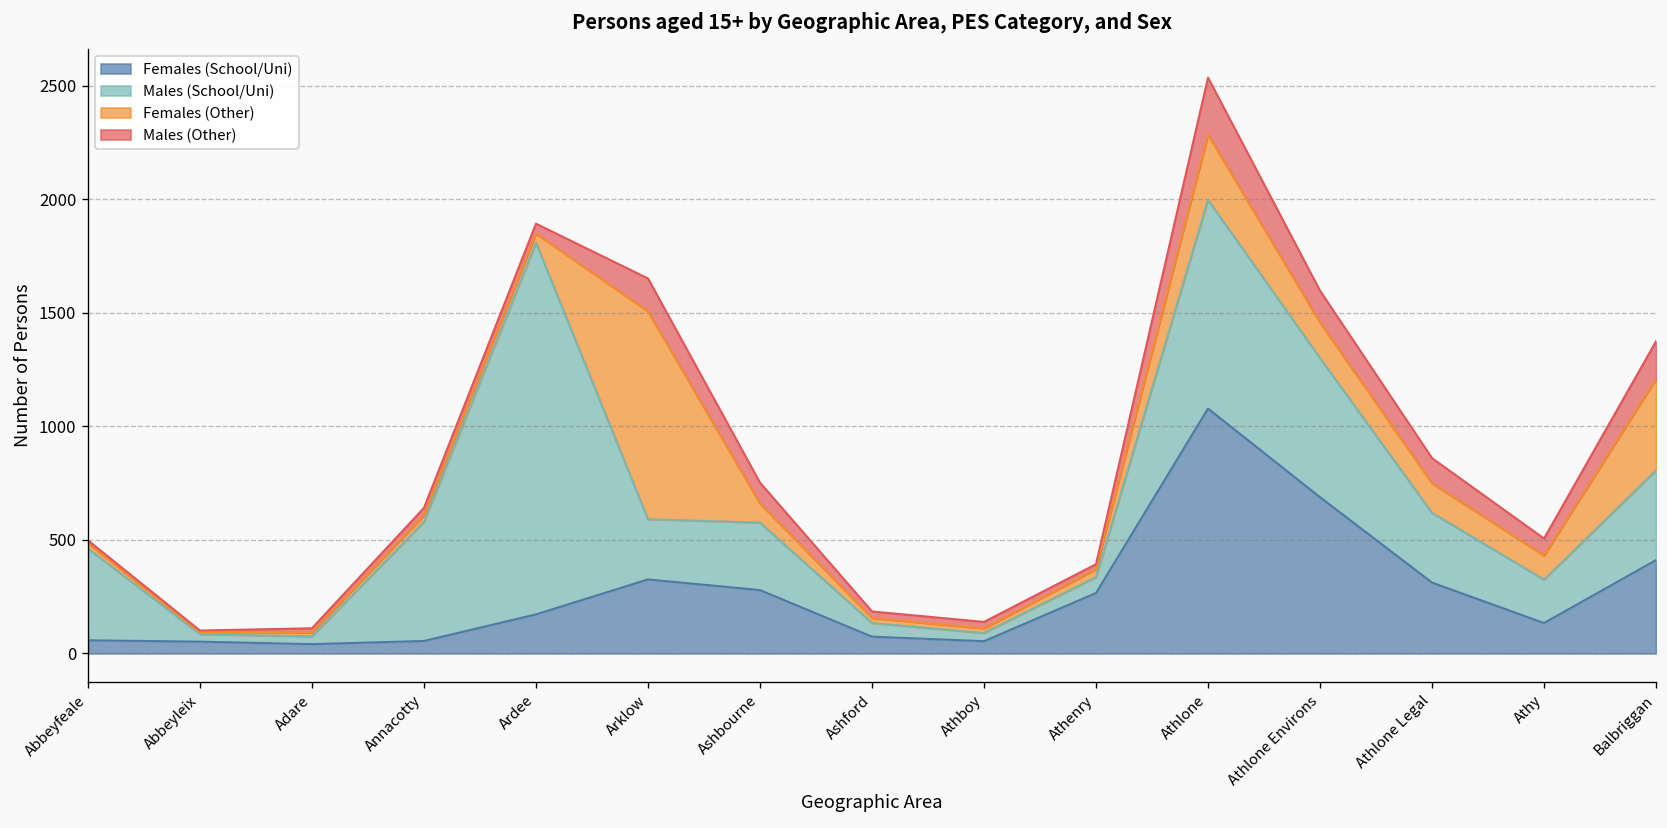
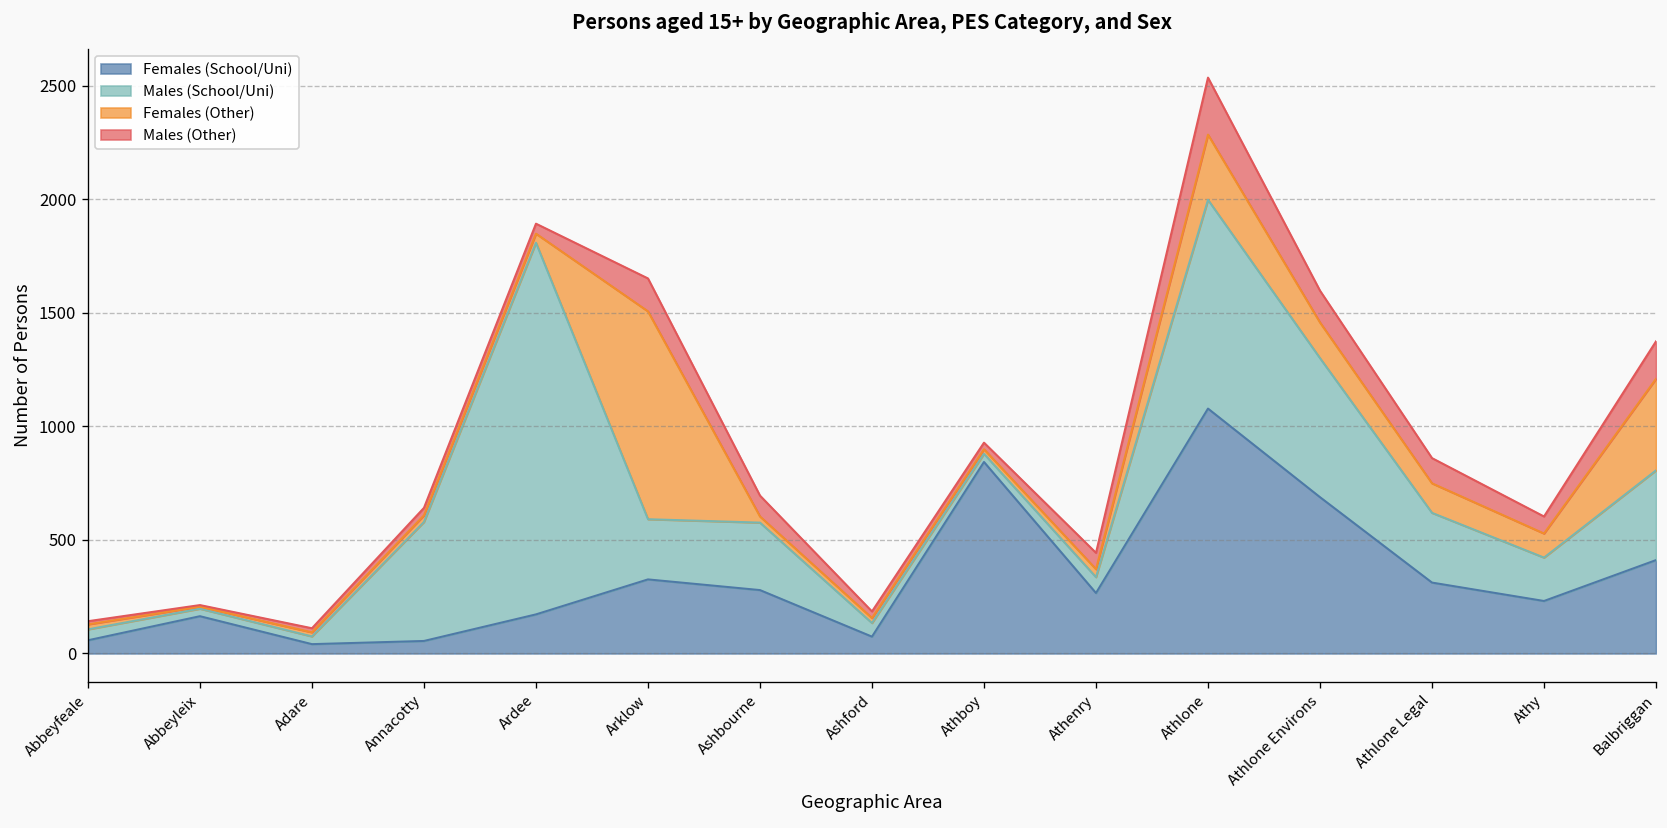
  {
    "Females (School/Uni)": {
      "Abbeyfeale": 60,
-     "Abbeyleix": 50,
+     "Abbeyleix": 160,
      "Adare": 40,
      "Annacotty": 60,
      "Ardee": 170,
      "Arklow": 330,
      "Ashbourne": 280,
      "Ashford": 70,
-     "Athboy": 50,
+     "Athboy": 840,
      "Athenry": 270,
      "Athlone": 1080,
      "Athlone Environs": 690,
      "Athlone Legal": 310,
-     "Athy": 130,
+     "Athy": 230,
      "Balbriggan": 410
    },
    "Males (School/Uni)": {
-     "Abbeyfeale": 400,
+     "Abbeyfeale": 50,
      "Adare": 30,
      "Annacotty": 520,
      "Ardee": 1640,
      "Arklow": 270,
      "Ashbourne": 300,
      "Ashford": 60,
      "Athboy": 40,
      "Athenry": 70,
      "Athlone": 920,
      "Athlone Environs": 610,
      "Athlone Legal": 310,
      "Athy": 190,
      "Balbriggan": 400
    },
    "Females (Other)": {
      "Abbeyfeale": 20,
      "Adare": 20,
      "Annacotty": 30,
      "Ardee": 40,
      "Arklow": 920,
-     "Ashbourne": 80,
+     "Ashbourne": 30,
      "Ashford": 20,
      "Athboy": 20,
      "Athenry": 40,
      "Athlone": 290,
      "Athlone Environs": 160,
      "Athlone Legal": 130,
      "Athy": 110,
      "Balbriggan": 400
    },
    "Males (Other)": {
      "Abbeyfeale": 10,
      "Adare": 20,
      "Annacotty": 30,
      "Ardee": 40,
      "Arklow": 150,
      "Ashbourne": 90,
      "Ashford": 30,
      "Athboy": 30,
-     "Athenry": 20,
+     "Athenry": 70,
      "Athlone": 250,
      "Athlone Environs": 140,
      "Athlone Legal": 110,
      "Athy": 80,
      "Balbriggan": 170
    }
  }
